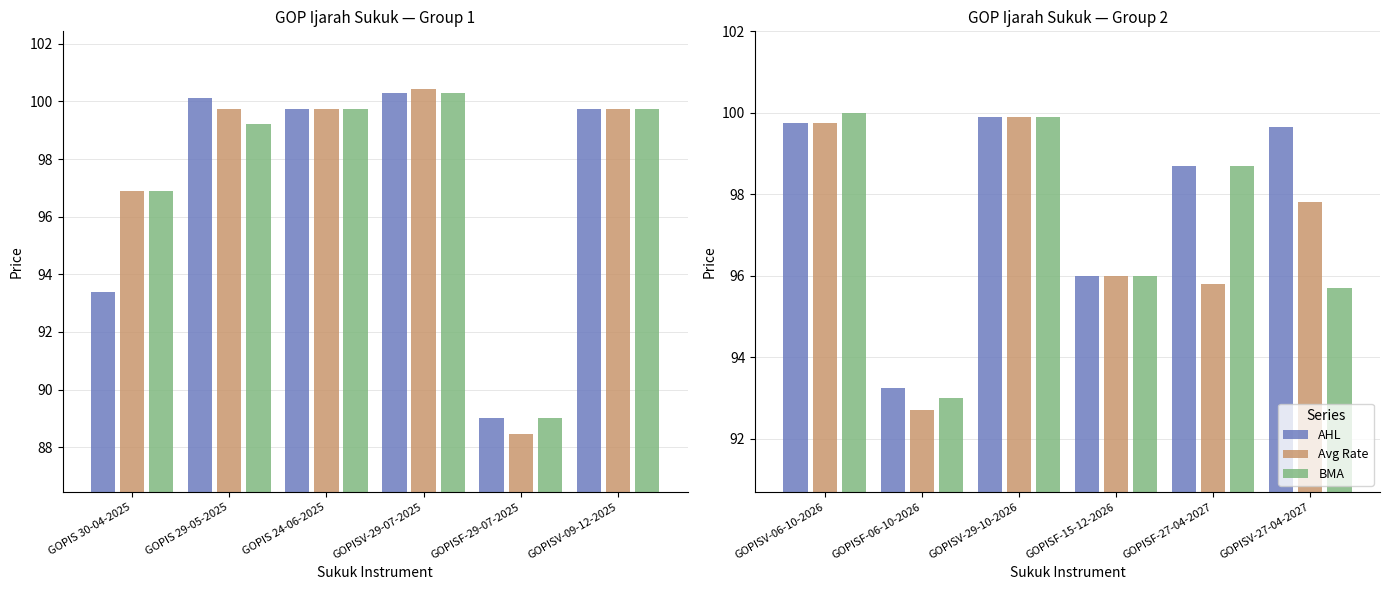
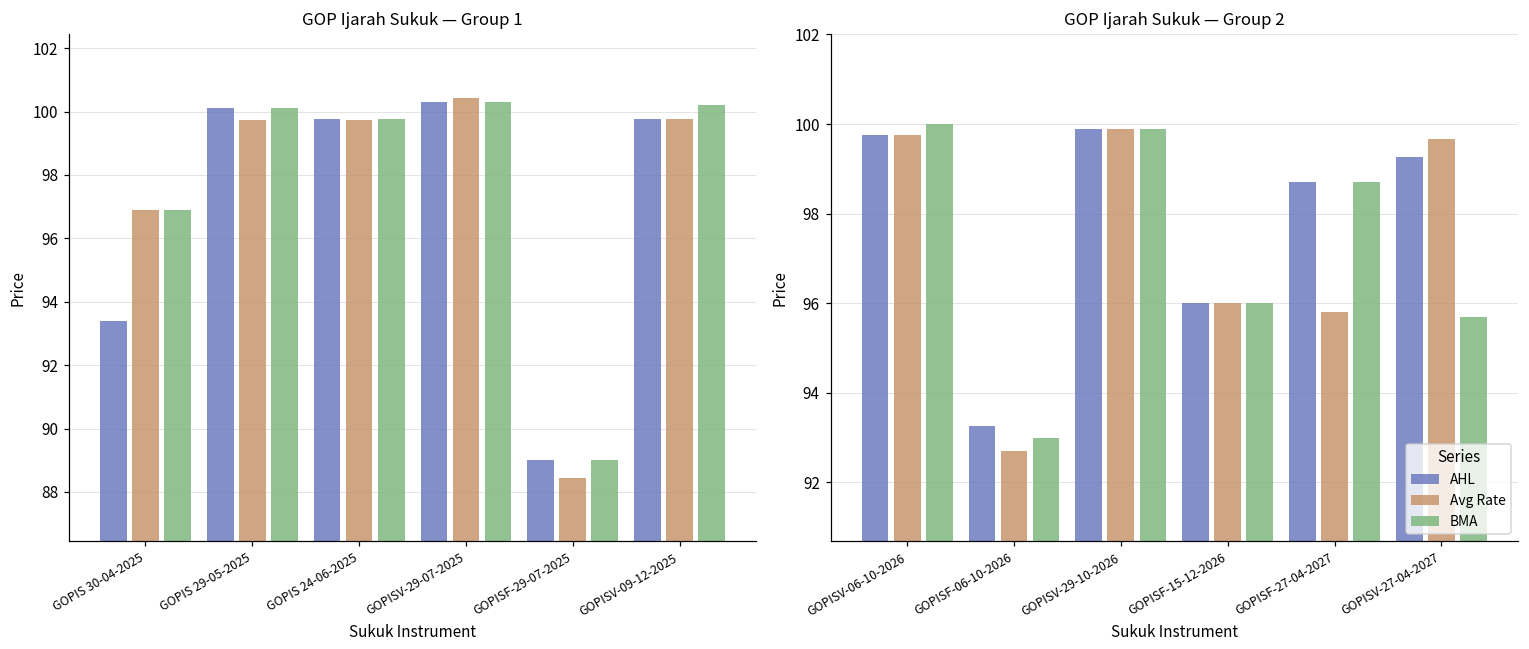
  {
    "GOP Ijarah Sukuk — Group 1": {
      "AHL": {
        "GOPIS 30-04-2025": 93.4,
        "GOPIS 29-05-2025": 100.1,
        "GOPIS 24-06-2025": 99.8,
        "GOPISV-29-07-2025": 100.3,
        "GOPISF-29-07-2025": 89.0,
        "GOPISV-09-12-2025": 99.8
      },
      "Avg Rate": {
        "GOPIS 30-04-2025": 96.9,
        "GOPIS 29-05-2025": 99.7,
        "GOPIS 24-06-2025": 99.7,
        "GOPISV-29-07-2025": 100.4,
        "GOPISF-29-07-2025": 88.5,
        "GOPISV-09-12-2025": 99.8
      },
      "BMA": {
        "GOPIS 30-04-2025": 96.9,
-       "GOPIS 29-05-2025": 99.2,
+       "GOPIS 29-05-2025": 100.1,
        "GOPIS 24-06-2025": 99.8,
        "GOPISV-29-07-2025": 100.3,
        "GOPISF-29-07-2025": 89.0,
-       "GOPISV-09-12-2025": 99.8
+       "GOPISV-09-12-2025": 100.2
      }
    },
    "GOP Ijarah Sukuk — Group 2": {
      "AHL": {
        "GOPISV-06-10-2026": 99.8,
        "GOPISF-06-10-2026": 93.3,
        "GOPISV-29-10-2026": 99.9,
        "GOPISF-15-12-2026": 96.0,
        "GOPISF-27-04-2027": 98.7,
-       "GOPISV-27-04-2027": 99.7
+       "GOPISV-27-04-2027": 99.3
      },
      "Avg Rate": {
        "GOPISV-06-10-2026": 99.8,
        "GOPISF-06-10-2026": 92.7,
        "GOPISV-29-10-2026": 99.9,
        "GOPISF-15-12-2026": 96.0,
        "GOPISF-27-04-2027": 95.8,
-       "GOPISV-27-04-2027": 97.8
+       "GOPISV-27-04-2027": 99.7
      },
      "BMA": {
        "GOPISV-06-10-2026": 100.0,
        "GOPISF-06-10-2026": 93.0,
        "GOPISV-29-10-2026": 99.9,
        "GOPISF-15-12-2026": 96.0,
        "GOPISF-27-04-2027": 98.7,
        "GOPISV-27-04-2027": 95.7
      }
    }
  }
